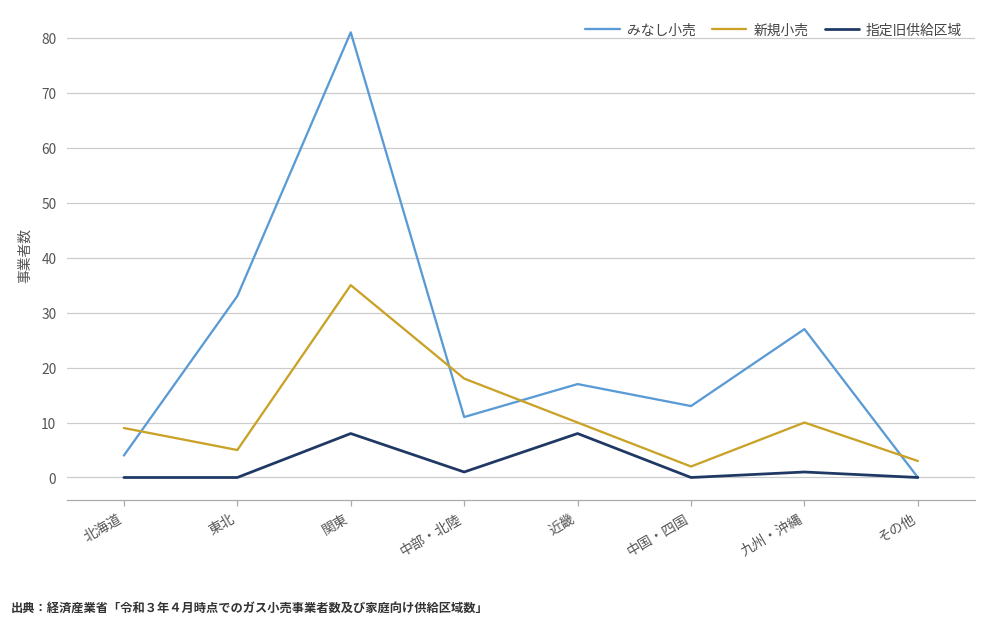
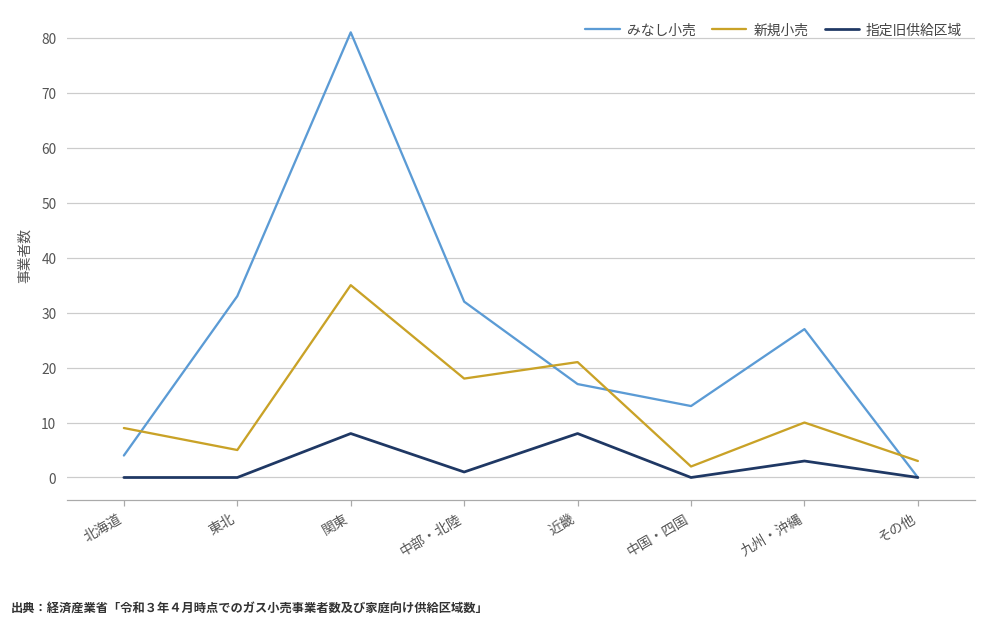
  {
    "みなし小売": {
      "北海道": 4,
      "東北": 33,
      "関東": 81,
-     "中部・北陸": 11,
+     "中部・北陸": 32,
      "近畿": 17,
      "中国・四国": 13,
      "九州・沖縄": 27
    },
    "新規小売": {
      "北海道": 9,
      "東北": 5,
      "関東": 35,
      "中部・北陸": 18,
-     "近畿": 10,
+     "近畿": 21,
      "中国・四国": 2,
      "九州・沖縄": 10,
      "その他": 3
    },
    "指定旧供給区域": {
      "北海道": 0,
      "東北": 0,
      "関東": 8,
      "中部・北陸": 1,
      "近畿": 8,
      "中国・四国": 0,
-     "九州・沖縄": 1
+     "九州・沖縄": 3
    }
  }
